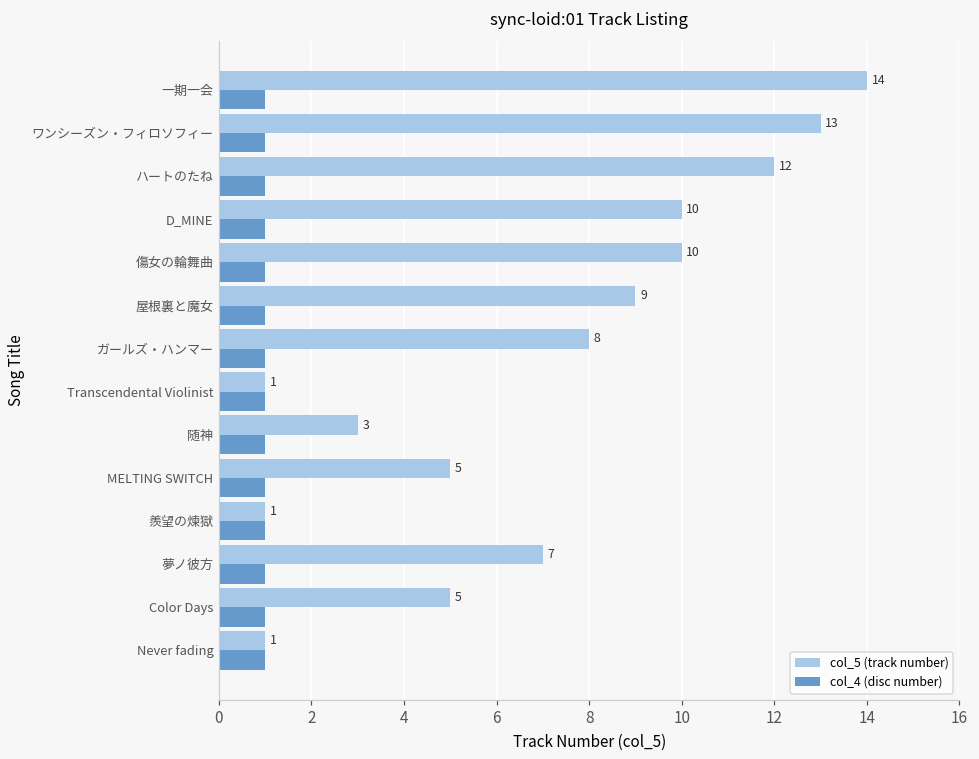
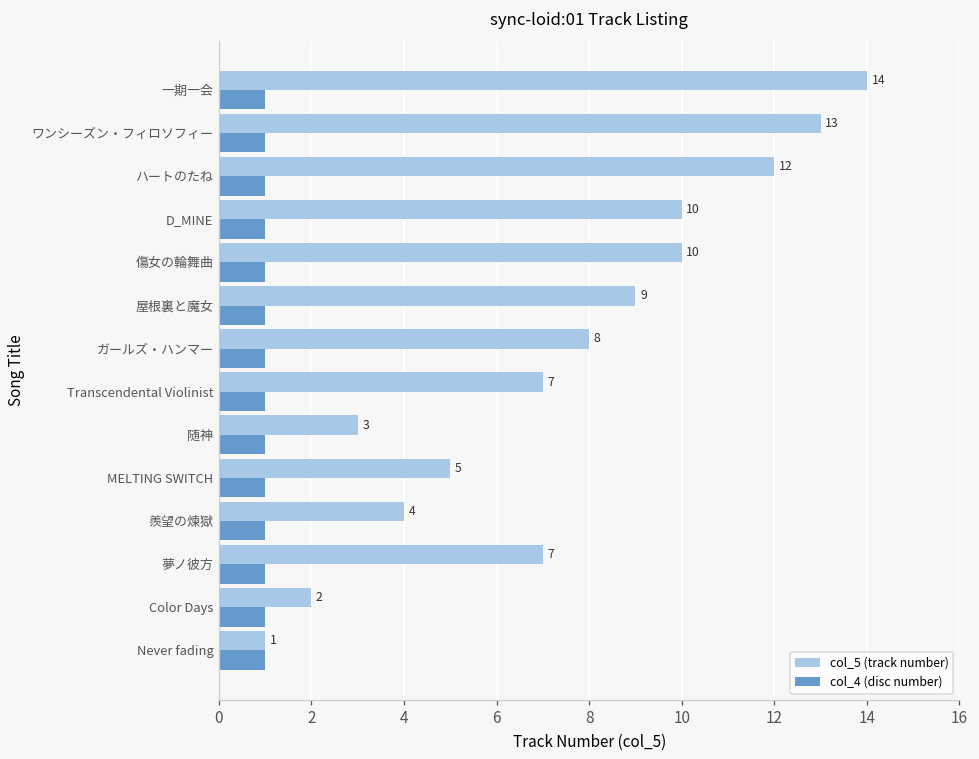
  {
    "col_5 (track number)": {
      "一期一会": 14,
      "ワンシーズン・フィロソフィー": 13,
      "ハートのたね": 12,
      "D_MINE": 10,
      "傷女の輪舞曲": 10,
      "屋根裏と魔女": 9,
      "ガールズ・ハンマー": 8,
-     "Transcendental Violinist": 1,
+     "Transcendental Violinist": 7,
      "随神": 3,
      "MELTING SWITCH": 5,
-     "羨望の煉獄": 1,
+     "羨望の煉獄": 4,
      "夢ノ彼方": 7,
-     "Color Days": 5,
+     "Color Days": 2,
      "Never fading": 1
    },
    "col_4 (disc number)": {
      "一期一会": 1.0,
      "ワンシーズン・フィロソフィー": 1.0,
      "ハートのたね": 1.0,
      "D_MINE": 1.0,
      "傷女の輪舞曲": 1.0,
      "屋根裏と魔女": 1.0,
      "ガールズ・ハンマー": 1.0,
      "Transcendental Violinist": 1.0,
      "随神": 1.0,
      "MELTING SWITCH": 1.0,
      "羨望の煉獄": 1.0,
      "夢ノ彼方": 1.0
    }
  }
